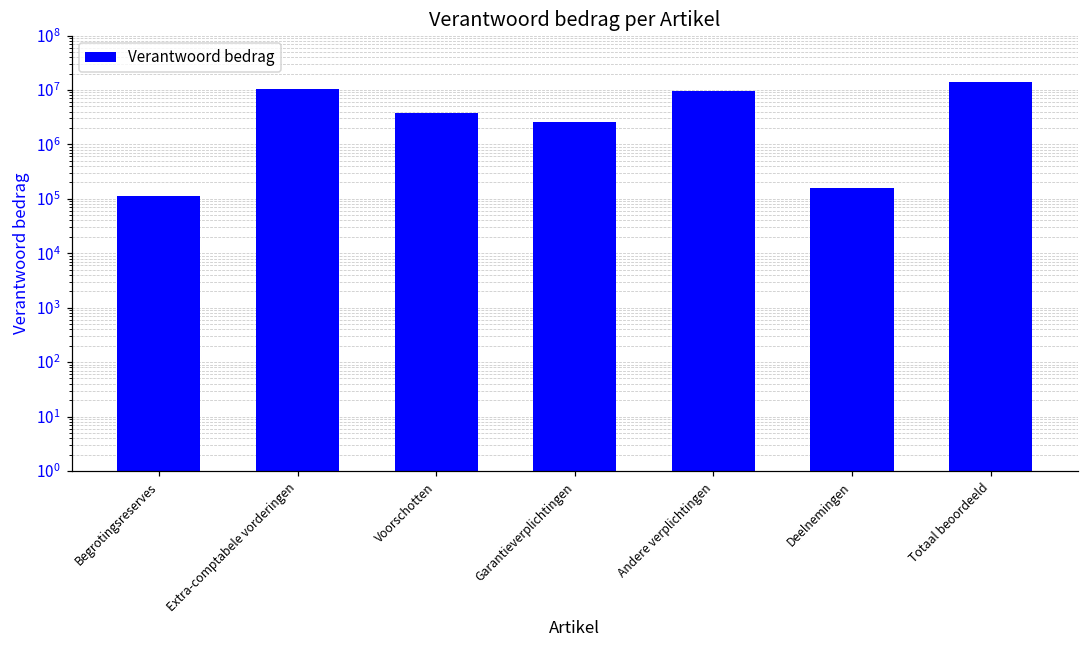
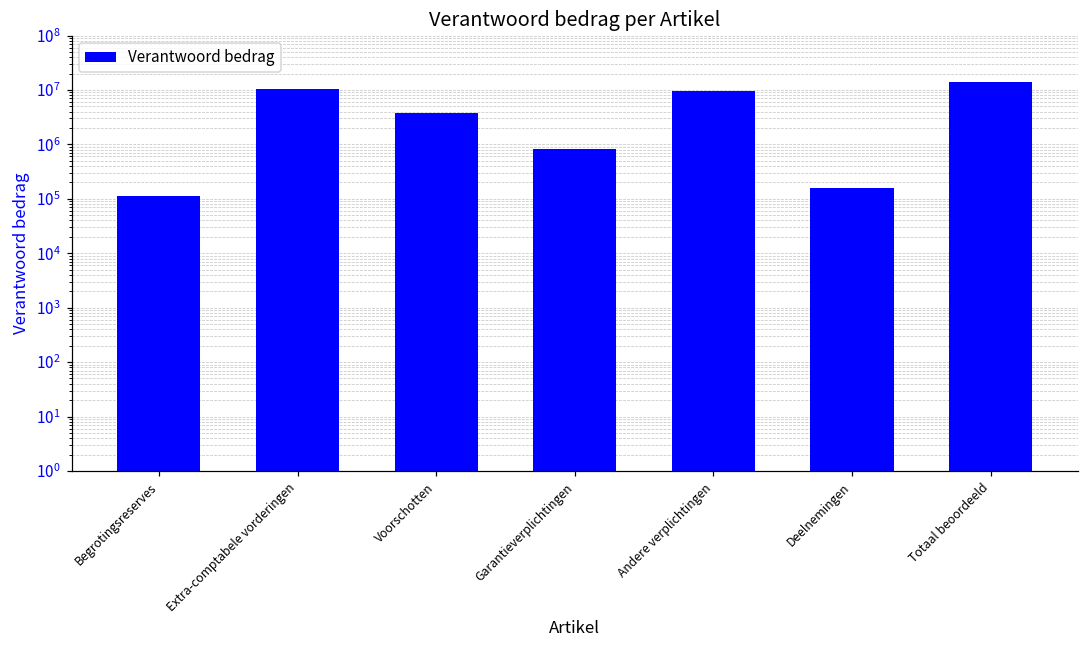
  {
    "Begrotingsreserves": 110000,
    "Extra-comptabele vorderingen": 10000000,
    "Voorschotten": 4000000,
-   "Garantieverplichtingen": 3000000,
+   "Garantieverplichtingen": 800000,
    "Andere verplichtingen": 9000000,
    "Deelnemingen": 160000,
    "Totaal beoordeeld": 14000000
  }
